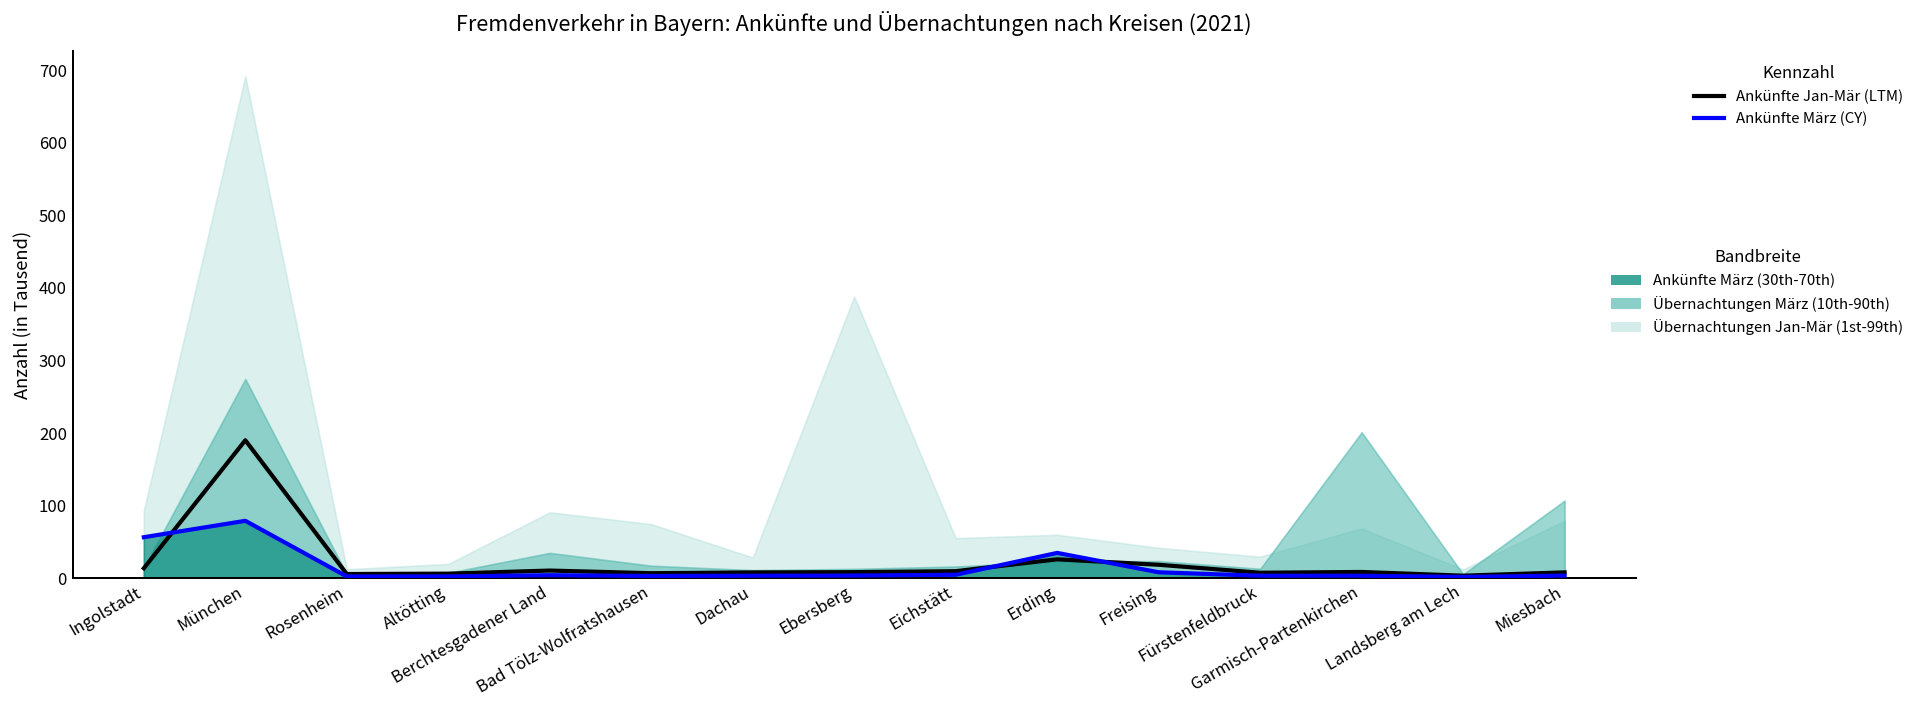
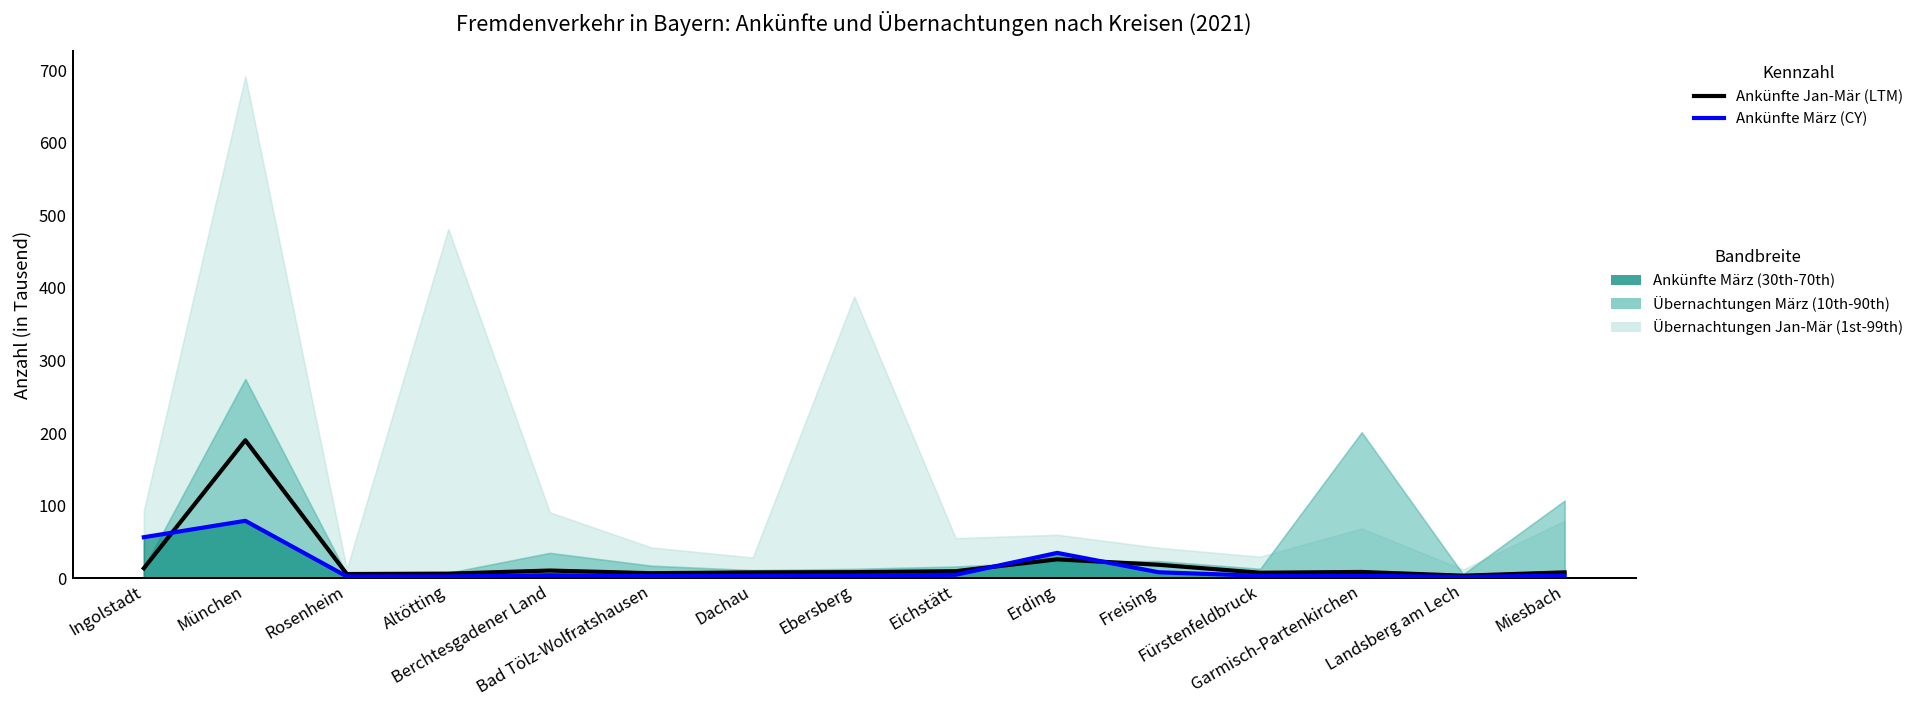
  {
    "Übernachtungen Jan-Mär (1st-99th)": {
      "Ingolstadt": 90,
      "München": 690,
      "Rosenheim": 10,
-     "Altötting": 20,
+     "Altötting": 480,
      "Berchtesgadener Land": 90,
-     "Bad Tölz-Wolfratshausen": 70,
+     "Bad Tölz-Wolfratshausen": 40,
      "Dachau": 30,
      "Ebersberg": 390,
      "Eichstätt": 60,
      "Erding": 60,
      "Freising": 40,
      "Fürstenfeldbruck": 30,
      "Garmisch-Partenkirchen": 70,
      "Landsberg am Lech": 10,
      "Miesbach": 80
    },
    "Ankünfte März (30th-70th)": {
      "Ingolstadt": 60,
      "München": 80,
      "Berchtesgadener Land": 0,
      "Dachau": 0,
      "Ebersberg": 0,
      "Eichstätt": 0,
      "Erding": 30,
      "Freising": 10,
      "Garmisch-Partenkirchen": 0,
      "Miesbach": 0
    },
    "Übernachtungen März (10th-90th)": {
      "München": 270,
      "Berchtesgadener Land": 30,
      "Bad Tölz-Wolfratshausen": 20,
      "Ebersberg": 10,
      "Eichstätt": 20,
      "Freising": 20,
      "Fürstenfeldbruck": 10,
      "Garmisch-Partenkirchen": 200,
      "Miesbach": 110
    }
  }
